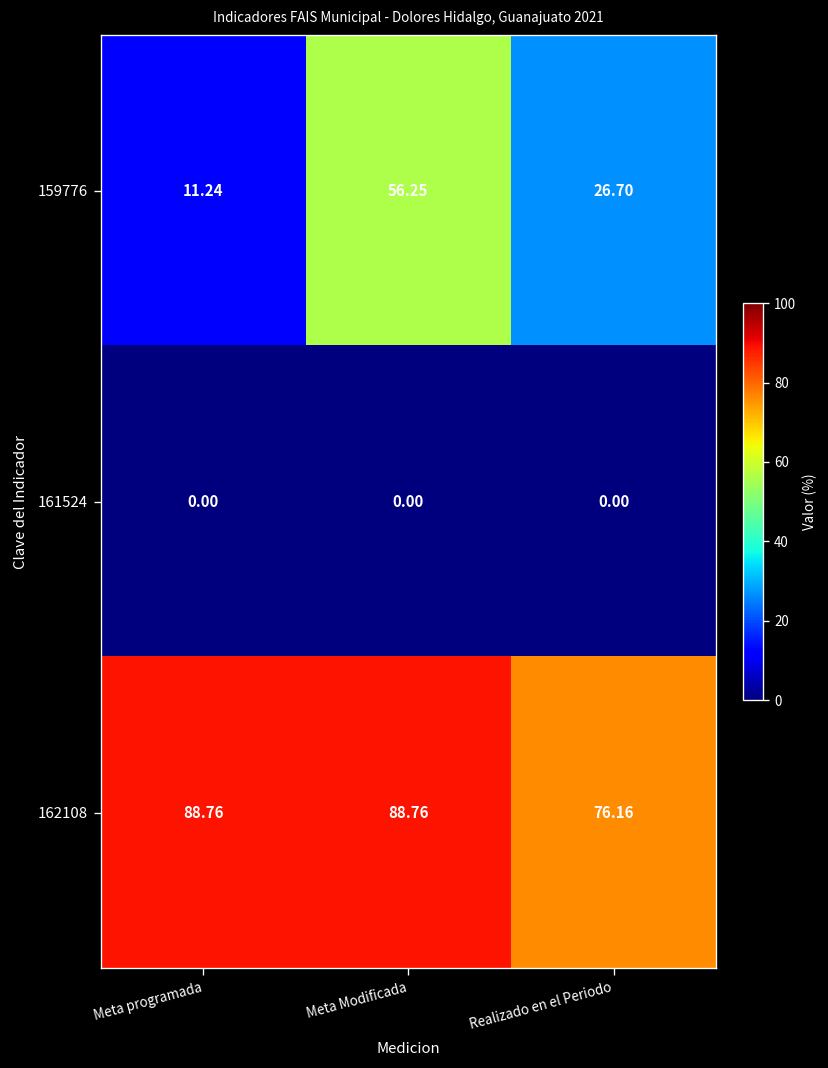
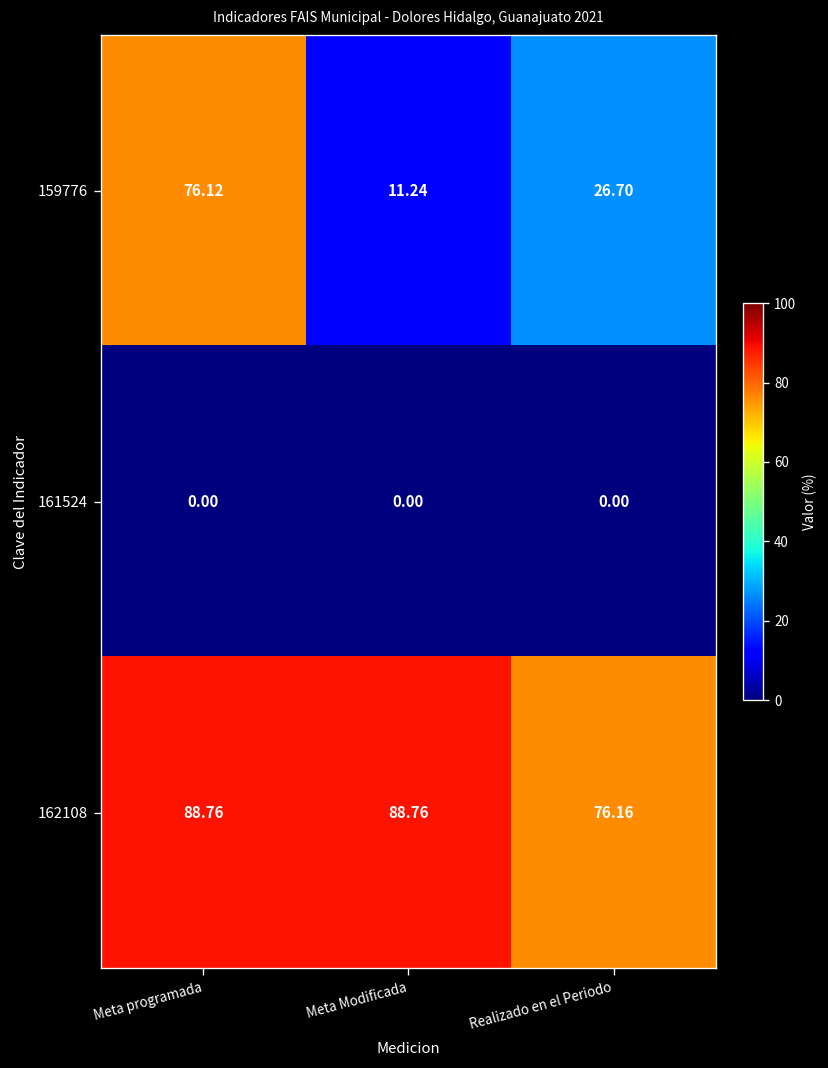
  {
    "159776": {
-     "Meta programada": 11.24,
-     "Meta Modificada": 56.25,
+     "Meta programada": 76.12,
+     "Meta Modificada": 11.24,
      "Realizado en el Periodo": 26.70
    },
    "161524": {
      "Meta programada": 0.00,
      "Meta Modificada": 0.00,
      "Realizado en el Periodo": 0.00
    },
    "162108": {
      "Meta programada": 88.76,
      "Meta Modificada": 88.76,
      "Realizado en el Periodo": 76.16
    }
  }
